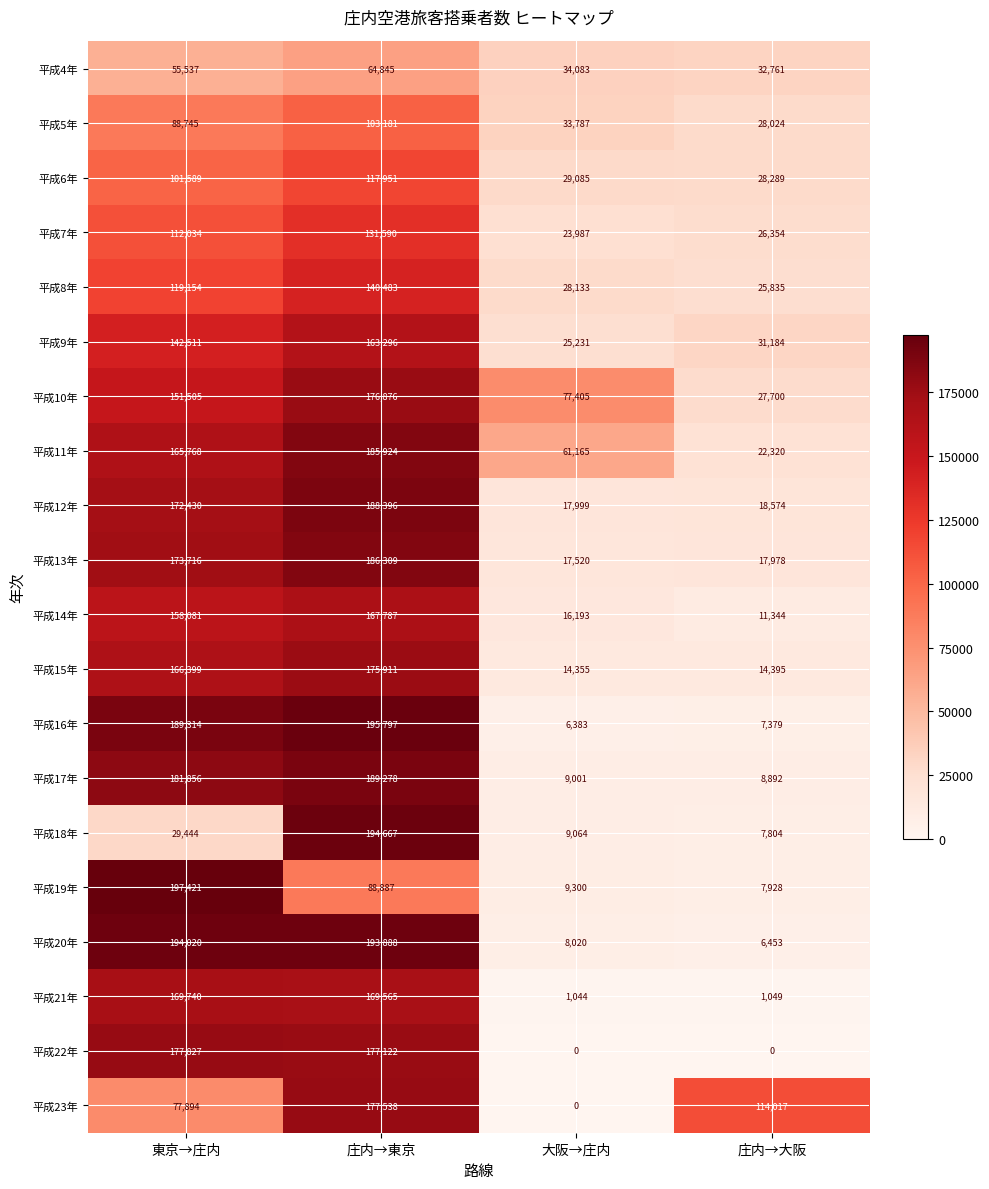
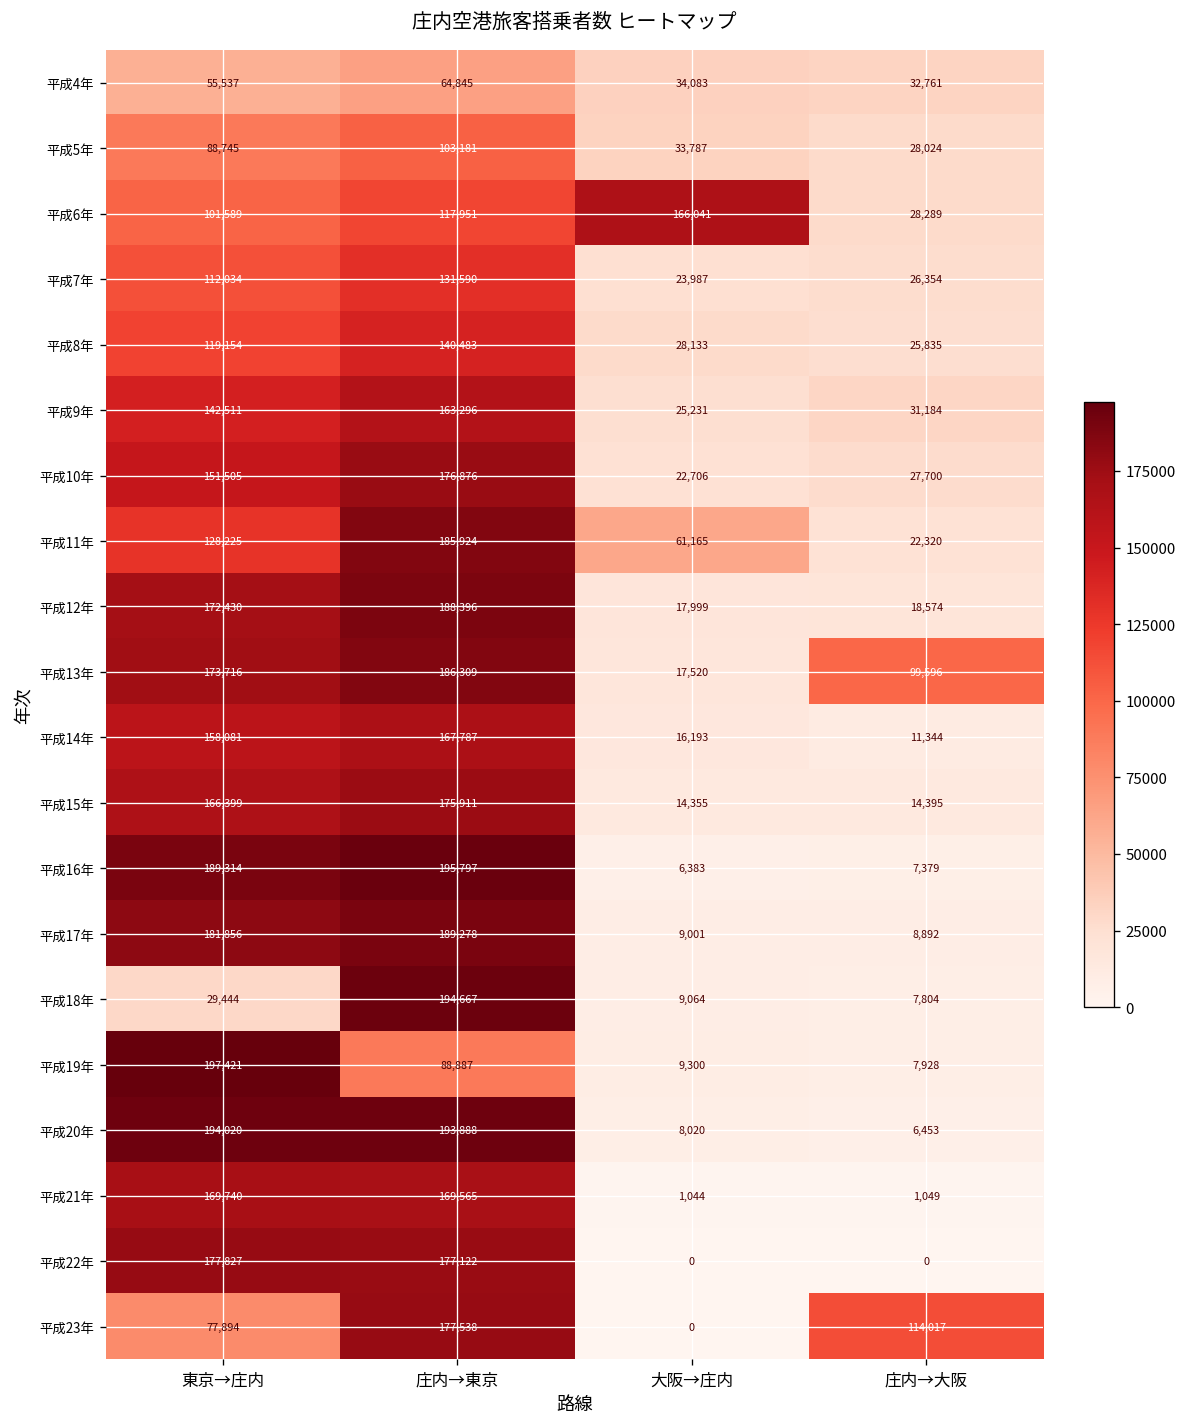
  {
    "平成4年": {
      "東京→庄内": "55,537",
      "庄内→東京": "64,845",
      "大阪→庄内": "34,083",
      "庄内→大阪": "32,761"
    },
    "平成5年": {
      "東京→庄内": "88,745",
      "庄内→東京": "103,181",
      "大阪→庄内": "33,787",
      "庄内→大阪": "28,024"
    },
    "平成6年": {
      "東京→庄内": "101,589",
      "庄内→東京": "117,951",
-     "大阪→庄内": "29,085",
+     "大阪→庄内": "166,041",
      "庄内→大阪": "28,289"
    },
    "平成7年": {
      "東京→庄内": "112,034",
      "庄内→東京": "131,590",
      "大阪→庄内": "23,987",
      "庄内→大阪": "26,354"
    },
    "平成8年": {
      "東京→庄内": "119,154",
      "庄内→東京": "140,483",
      "大阪→庄内": "28,133",
      "庄内→大阪": "25,835"
    },
    "平成9年": {
      "東京→庄内": "142,511",
      "庄内→東京": "163,296",
      "大阪→庄内": "25,231",
      "庄内→大阪": "31,184"
    },
    "平成10年": {
      "東京→庄内": "151,505",
      "庄内→東京": "176,876",
-     "大阪→庄内": "77,405",
+     "大阪→庄内": "22,706",
      "庄内→大阪": "27,700"
    },
    "平成11年": {
-     "東京→庄内": "165,768",
+     "東京→庄内": "128,225",
      "庄内→東京": "185,924",
      "大阪→庄内": "61,165",
      "庄内→大阪": "22,320"
    },
    "平成12年": {
      "東京→庄内": "172,430",
      "庄内→東京": "188,396",
      "大阪→庄内": "17,999",
      "庄内→大阪": "18,574"
    },
    "平成13年": {
      "東京→庄内": "173,716",
      "庄内→東京": "186,309",
      "大阪→庄内": "17,520",
-     "庄内→大阪": "17,978"
+     "庄内→大阪": "99,596"
    },
    "平成14年": {
      "東京→庄内": "158,081",
      "庄内→東京": "167,787",
      "大阪→庄内": "16,193",
      "庄内→大阪": "11,344"
    },
    "平成15年": {
      "東京→庄内": "166,399",
      "庄内→東京": "175,911",
      "大阪→庄内": "14,355",
      "庄内→大阪": "14,395"
    },
    "平成16年": {
      "東京→庄内": "189,314",
      "庄内→東京": "195,797",
      "大阪→庄内": "6,383",
      "庄内→大阪": "7,379"
    },
    "平成17年": {
      "東京→庄内": "181,856",
      "庄内→東京": "189,278",
      "大阪→庄内": "9,001",
      "庄内→大阪": "8,892"
    },
    "平成18年": {
      "東京→庄内": "29,444",
      "庄内→東京": "194,667",
      "大阪→庄内": "9,064",
      "庄内→大阪": "7,804"
    },
    "平成19年": {
      "東京→庄内": "197,421",
      "庄内→東京": "88,887",
      "大阪→庄内": "9,300",
      "庄内→大阪": "7,928"
    },
    "平成20年": {
      "東京→庄内": "194,020",
      "庄内→東京": "193,888",
      "大阪→庄内": "8,020",
      "庄内→大阪": "6,453"
    },
    "平成21年": {
      "東京→庄内": "169,740",
      "庄内→東京": "169,565",
      "大阪→庄内": "1,044",
      "庄内→大阪": "1,049"
    },
    "平成22年": {
      "東京→庄内": "177,827",
      "庄内→東京": "177,122",
      "大阪→庄内": "0",
      "庄内→大阪": "0"
    },
    "平成23年": {
      "東京→庄内": "77,894",
      "庄内→東京": "177,538",
      "大阪→庄内": "0",
      "庄内→大阪": "114,017"
    }
  }
